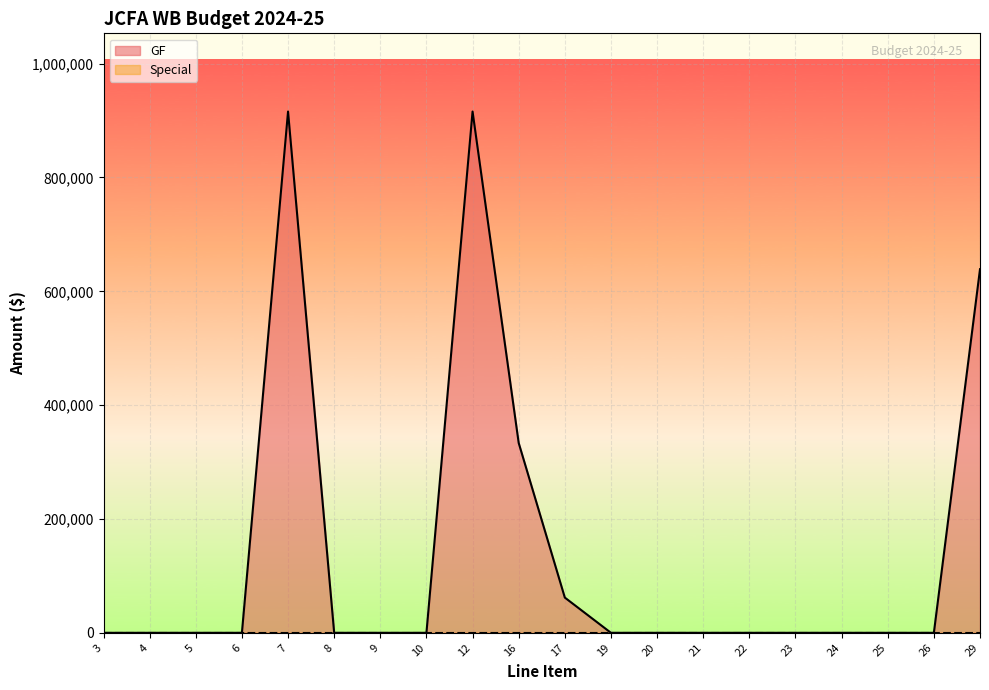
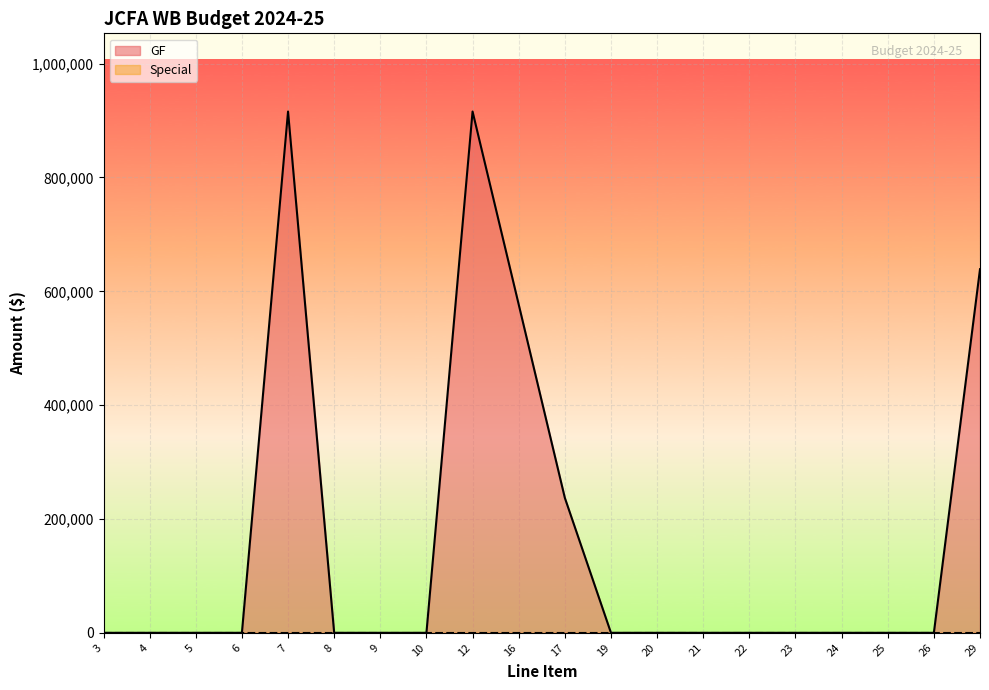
  {
    "GF": {
      "7": "920,000",
      "12": "920,000",
-     "16": "330,000",
-     "17": "60,000",
+     "16": "580,000",
+     "17": "240,000",
      "29": "640,000"
    },
    "Special": {
      "7": "0",
      "12": "0",
      "16": "0",
      "17": "0",
      "29": "0"
    }
  }
